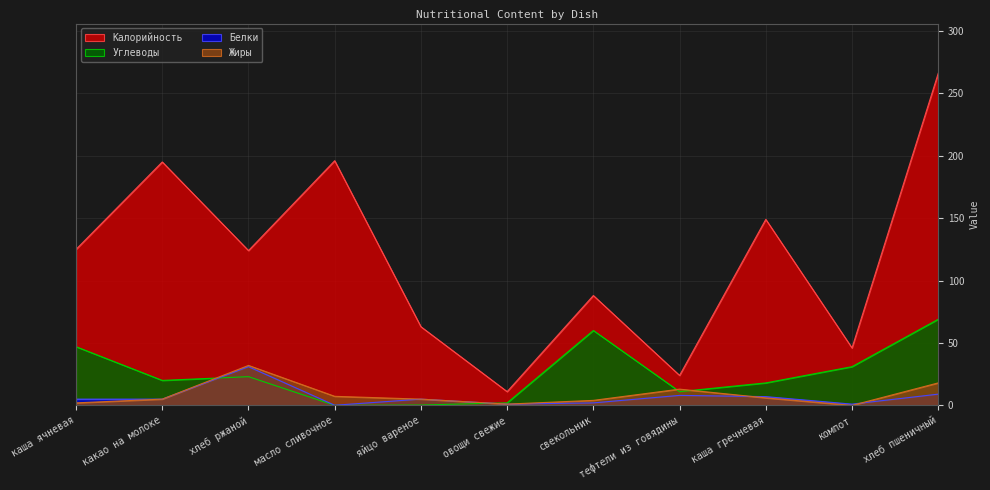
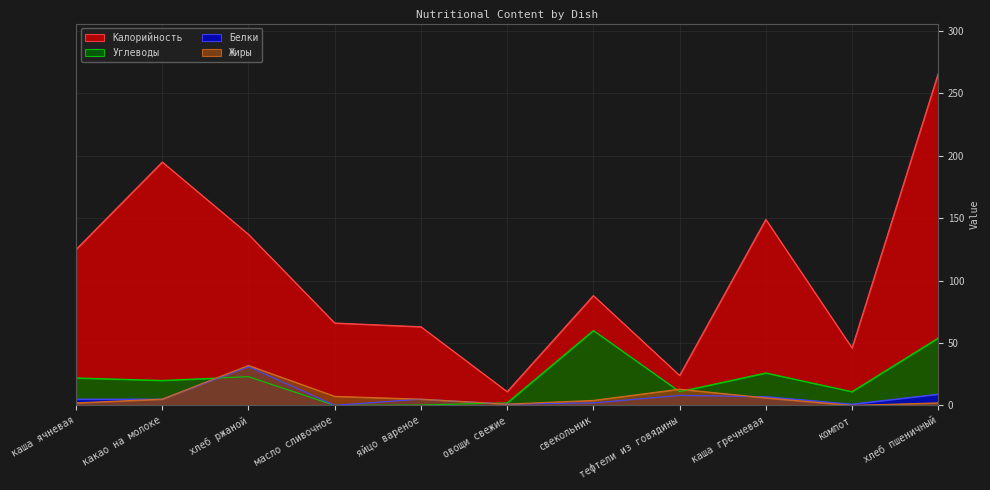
  {
    "Калорийность": {
      "каша ячневая": 125,
      "какао на молоке": 195,
-     "хлеб ржаной": 124,
-     "масло сливочное": 196,
+     "хлеб ржаной": 137,
+     "масло сливочное": 66,
      "яйцо вареное": 63,
      "овощи свежие": 11,
      "свекольник": 88,
      "тефтели из говядины": 24,
      "каша гречневая": 149,
      "компот": 46,
      "хлеб пшеничный": 266
    },
    "Углеводы": {
-     "каша ячневая": 47,
+     "каша ячневая": 22,
      "какао на молоке": 20,
      "хлеб ржаной": 23,
      "яйцо вареное": 0,
      "свекольник": 60,
-     "каша гречневая": 18,
-     "компот": 31,
-     "хлеб пшеничный": 69
+     "каша гречневая": 26,
+     "компот": 11,
+     "хлеб пшеничный": 54
    },
    "Белки": {
      "каша ячневая": 5,
      "тефтели из говядины": 8,
      "хлеб пшеничный": 9
    },
    "Жиры": {
      "каша ячневая": 2,
      "масло сливочное": 7,
-     "хлеб пшеничный": 18
+     "хлеб пшеничный": 2
    }
  }
